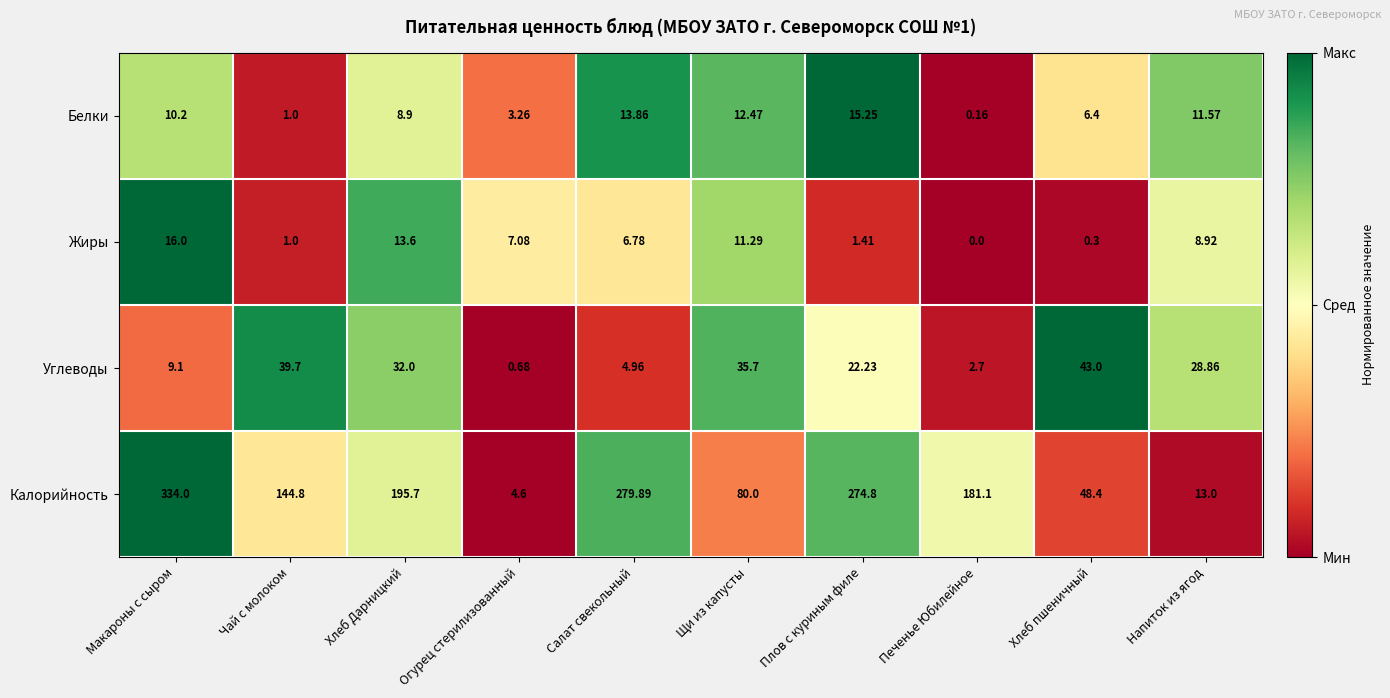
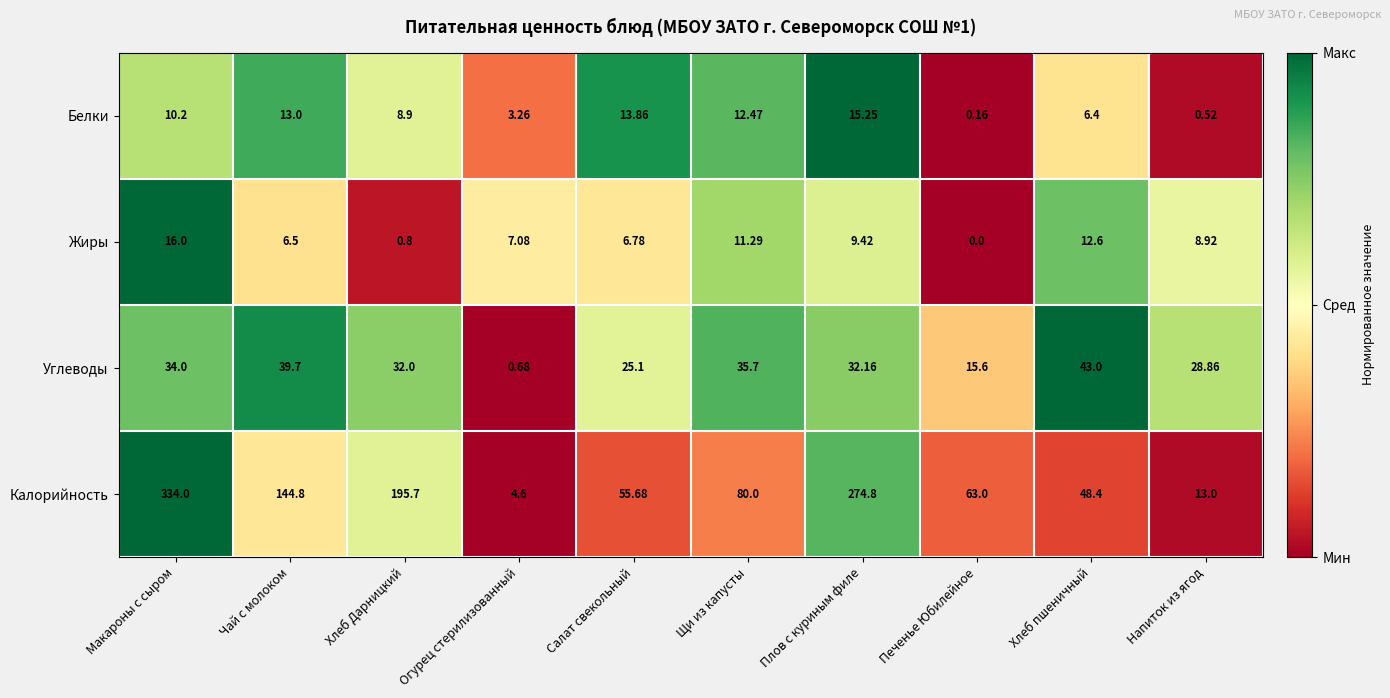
  {
    "Белки": {
      "Макароны с сыром": 10.2,
-     "Чай с молоком": 1.0,
+     "Чай с молоком": 13.0,
      "Хлеб Дарницкий": 8.9,
      "Огурец стерилизованный": 3.26,
      "Салат свекольный": 13.86,
      "Щи из капусты": 12.47,
      "Плов с куриным филе": 15.25,
      "Печенье Юбилейное": 0.16,
      "Хлеб пшеничный": 6.4,
-     "Напиток из ягод": 11.57
+     "Напиток из ягод": 0.52
    },
    "Жиры": {
      "Макароны с сыром": 16.0,
-     "Чай с молоком": 1.0,
-     "Хлеб Дарницкий": 13.6,
+     "Чай с молоком": 6.5,
+     "Хлеб Дарницкий": 0.8,
      "Огурец стерилизованный": 7.08,
      "Салат свекольный": 6.78,
      "Щи из капусты": 11.29,
-     "Плов с куриным филе": 1.41,
+     "Плов с куриным филе": 9.42,
      "Печенье Юбилейное": 0.0,
-     "Хлеб пшеничный": 0.3,
+     "Хлеб пшеничный": 12.6,
      "Напиток из ягод": 8.92
    },
    "Углеводы": {
-     "Макароны с сыром": 9.1,
+     "Макароны с сыром": 34.0,
      "Чай с молоком": 39.7,
      "Хлеб Дарницкий": 32.0,
      "Огурец стерилизованный": 0.68,
-     "Салат свекольный": 4.96,
+     "Салат свекольный": 25.1,
      "Щи из капусты": 35.7,
-     "Плов с куриным филе": 22.23,
-     "Печенье Юбилейное": 2.7,
+     "Плов с куриным филе": 32.16,
+     "Печенье Юбилейное": 15.6,
      "Хлеб пшеничный": 43.0,
      "Напиток из ягод": 28.86
    },
    "Калорийность": {
      "Макароны с сыром": 334.0,
      "Чай с молоком": 144.8,
      "Хлеб Дарницкий": 195.7,
      "Огурец стерилизованный": 4.6,
-     "Салат свекольный": 279.89,
+     "Салат свекольный": 55.68,
      "Щи из капусты": 80.0,
      "Плов с куриным филе": 274.8,
-     "Печенье Юбилейное": 181.1,
+     "Печенье Юбилейное": 63.0,
      "Хлеб пшеничный": 48.4,
      "Напиток из ягод": 13.0
    }
  }
